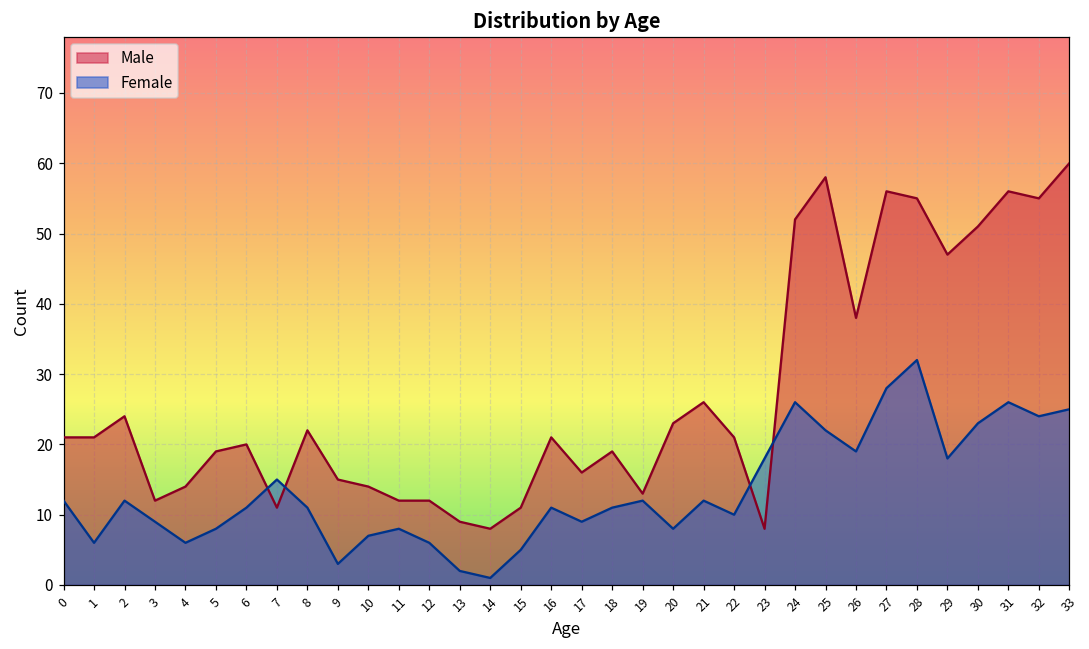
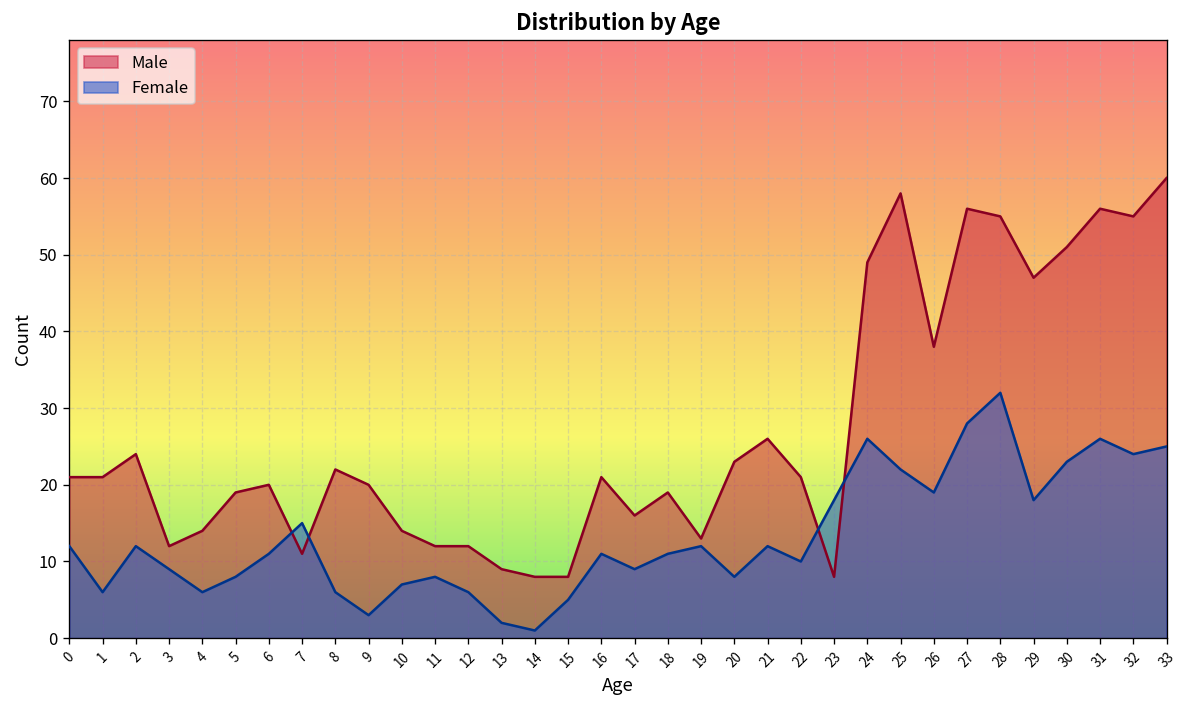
  {
    "Male": {
      "0": 21,
      "1": 21,
      "2": 24,
      "3": 12,
      "4": 14,
      "5": 19,
      "6": 20,
      "7": 11,
      "8": 22,
-     "9": 15,
+     "9": 20,
      "10": 14,
      "11": 12,
      "12": 12,
      "13": 9,
      "14": 8,
-     "15": 11,
+     "15": 8,
      "16": 21,
      "17": 16,
      "18": 19,
      "19": 13,
      "20": 23,
      "21": 26,
      "22": 21,
      "23": 8,
-     "24": 52,
+     "24": 49,
      "25": 58,
      "26": 38,
      "27": 56,
      "28": 55,
      "29": 47,
      "30": 51,
      "31": 56,
      "32": 55,
      "33": 60
    },
    "Female": {
      "0": 12,
      "1": 6,
      "2": 12,
      "3": 9,
      "4": 6,
      "5": 8,
      "6": 11,
      "7": 15,
-     "8": 11,
+     "8": 6,
      "9": 3,
      "10": 7,
      "11": 8,
      "12": 6,
      "13": 2,
      "14": 1,
      "15": 5,
      "16": 11,
      "17": 9,
      "18": 11,
      "19": 12,
      "20": 8,
      "21": 12,
      "22": 10,
      "23": 18,
      "24": 26,
      "25": 22,
      "26": 19,
      "27": 28,
      "28": 32,
      "29": 18,
      "30": 23,
      "31": 26,
      "32": 24,
      "33": 25
    }
  }
